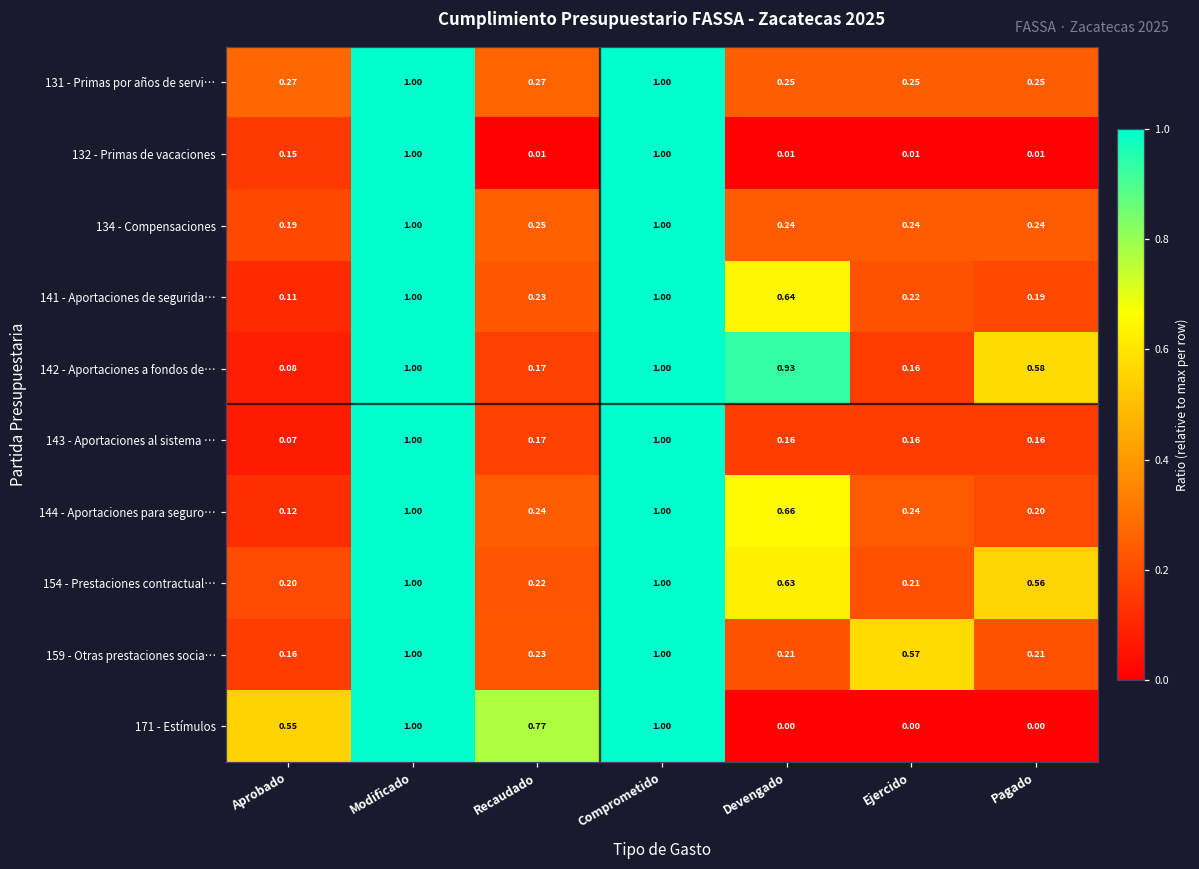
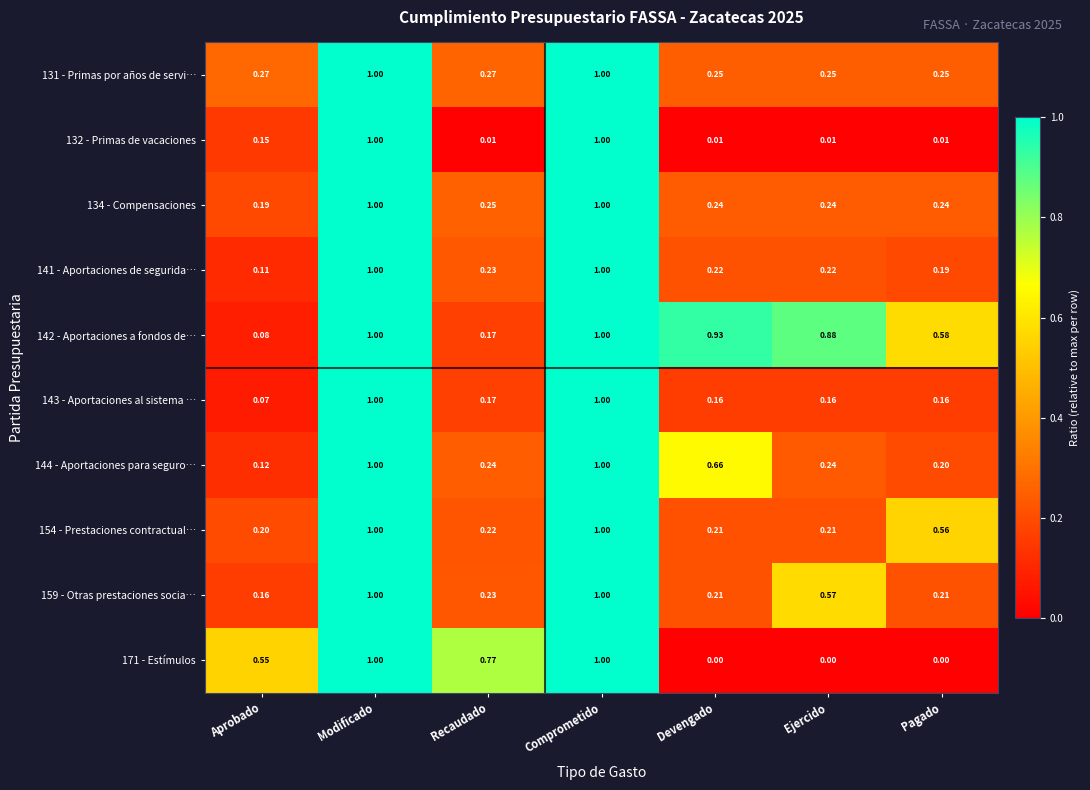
  {
    "131 - Primas por años de servi…": {
      "Aprobado": 0.27,
      "Modificado": 1.00,
      "Recaudado": 0.27,
      "Comprometido": 1.00,
      "Devengado": 0.25,
      "Ejercido": 0.25,
      "Pagado": 0.25
    },
    "132 - Primas de vacaciones": {
      "Aprobado": 0.15,
      "Modificado": 1.00,
      "Recaudado": 0.01,
      "Comprometido": 1.00,
      "Devengado": 0.01,
      "Ejercido": 0.01,
      "Pagado": 0.01
    },
    "134 - Compensaciones": {
      "Aprobado": 0.19,
      "Modificado": 1.00,
      "Recaudado": 0.25,
      "Comprometido": 1.00,
      "Devengado": 0.24,
      "Ejercido": 0.24,
      "Pagado": 0.24
    },
    "141 - Aportaciones de segurida…": {
      "Aprobado": 0.11,
      "Modificado": 1.00,
      "Recaudado": 0.23,
      "Comprometido": 1.00,
-     "Devengado": 0.64,
+     "Devengado": 0.22,
      "Ejercido": 0.22,
      "Pagado": 0.19
    },
    "142 - Aportaciones a fondos de…": {
      "Aprobado": 0.08,
      "Modificado": 1.00,
      "Recaudado": 0.17,
      "Comprometido": 1.00,
      "Devengado": 0.93,
-     "Ejercido": 0.16,
+     "Ejercido": 0.88,
      "Pagado": 0.58
    },
    "143 - Aportaciones al sistema …": {
      "Aprobado": 0.07,
      "Modificado": 1.00,
      "Recaudado": 0.17,
      "Comprometido": 1.00,
      "Devengado": 0.16,
      "Ejercido": 0.16,
      "Pagado": 0.16
    },
    "144 - Aportaciones para seguro…": {
      "Aprobado": 0.12,
      "Modificado": 1.00,
      "Recaudado": 0.24,
      "Comprometido": 1.00,
      "Devengado": 0.66,
      "Ejercido": 0.24,
      "Pagado": 0.20
    },
    "154 - Prestaciones contractual…": {
      "Aprobado": 0.20,
      "Modificado": 1.00,
      "Recaudado": 0.22,
      "Comprometido": 1.00,
-     "Devengado": 0.63,
+     "Devengado": 0.21,
      "Ejercido": 0.21,
      "Pagado": 0.56
    },
    "159 - Otras prestaciones socia…": {
      "Aprobado": 0.16,
      "Modificado": 1.00,
      "Recaudado": 0.23,
      "Comprometido": 1.00,
      "Devengado": 0.21,
      "Ejercido": 0.57,
      "Pagado": 0.21
    },
    "171 - Estímulos": {
      "Aprobado": 0.55,
      "Modificado": 1.00,
      "Recaudado": 0.77,
      "Comprometido": 1.00,
      "Devengado": 0.00,
      "Ejercido": 0.00,
      "Pagado": 0.00
    }
  }
